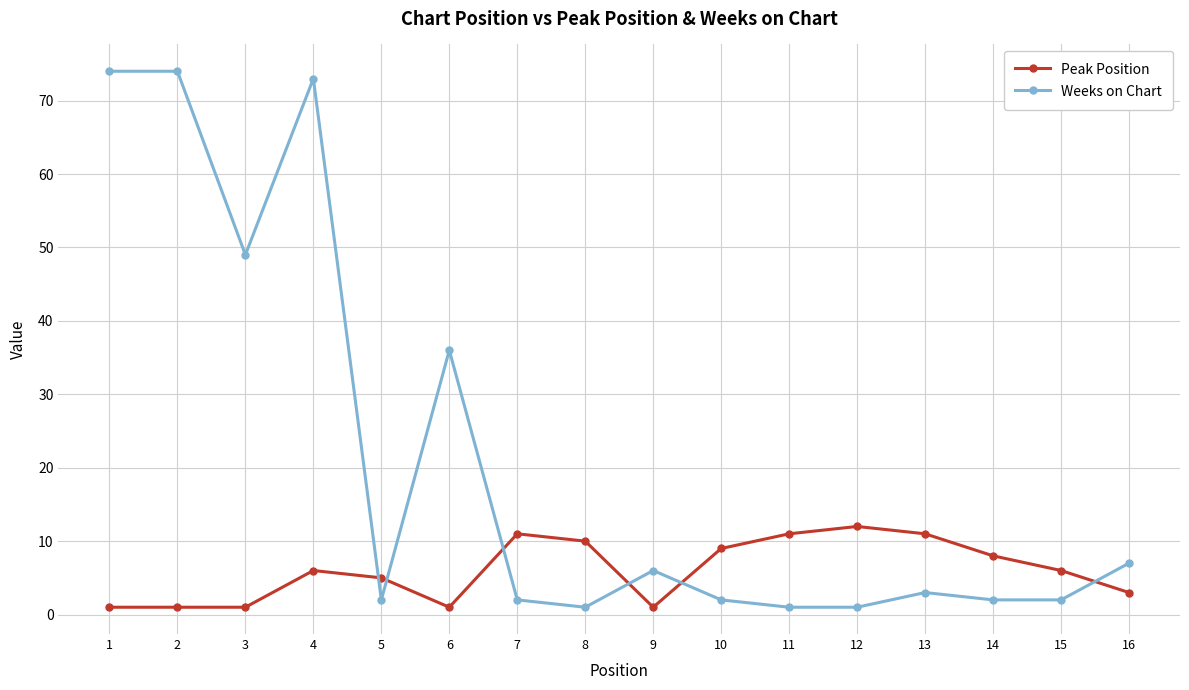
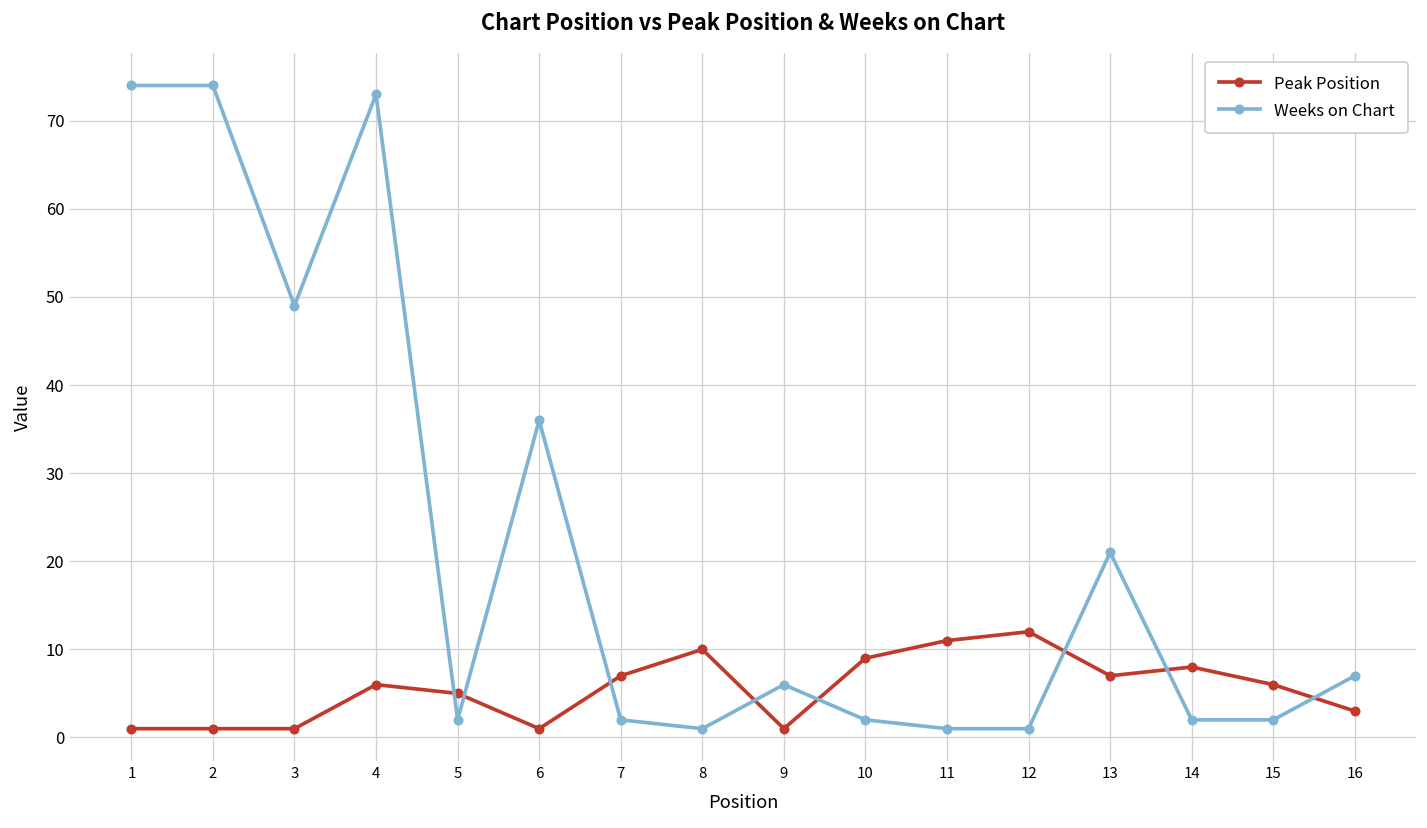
  {
    "Peak Position": {
      "1": 1,
      "2": 1,
      "3": 1,
      "4": 6,
      "5": 5,
      "6": 1,
-     "7": 11,
+     "7": 7,
      "8": 10,
      "9": 1,
      "10": 9,
      "11": 11,
      "12": 12,
-     "13": 11,
+     "13": 7,
      "14": 8,
      "15": 6,
      "16": 3
    },
    "Weeks on Chart": {
      "1": 74,
      "2": 74,
      "3": 49,
      "4": 73,
      "5": 2,
      "6": 36,
      "7": 2,
      "8": 1,
      "9": 6,
      "10": 2,
      "11": 1,
      "12": 1,
-     "13": 3,
+     "13": 21,
      "14": 2,
      "15": 2,
      "16": 7
    }
  }
